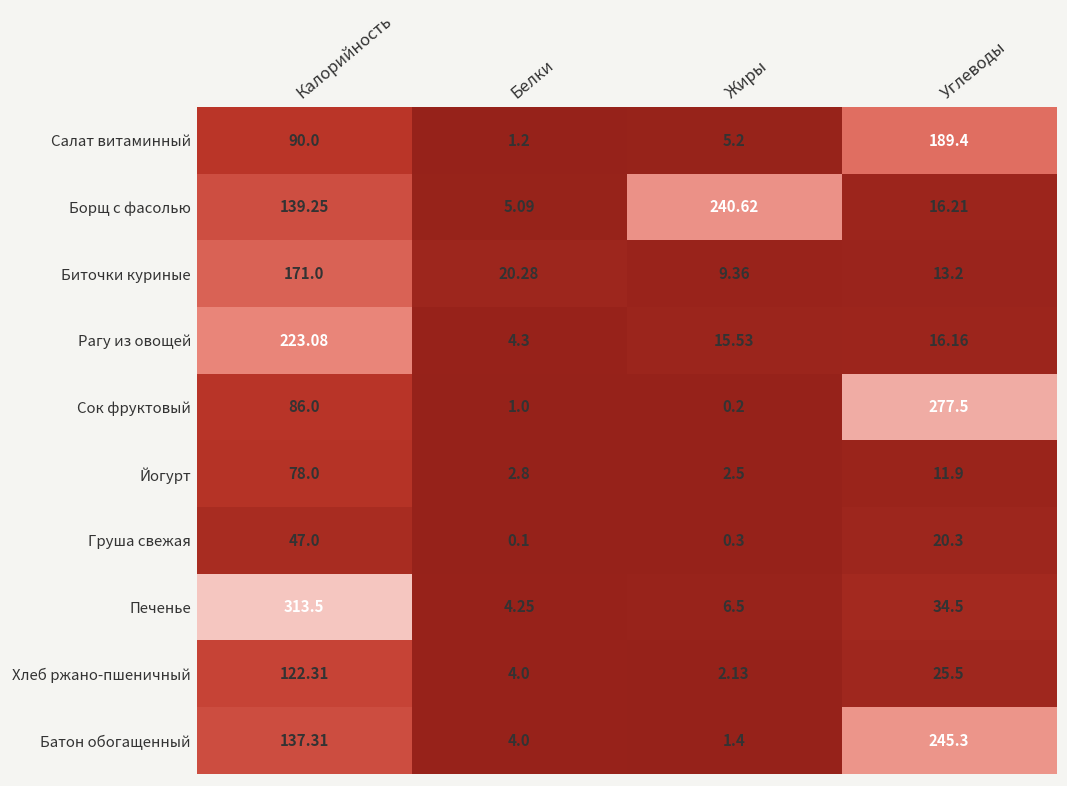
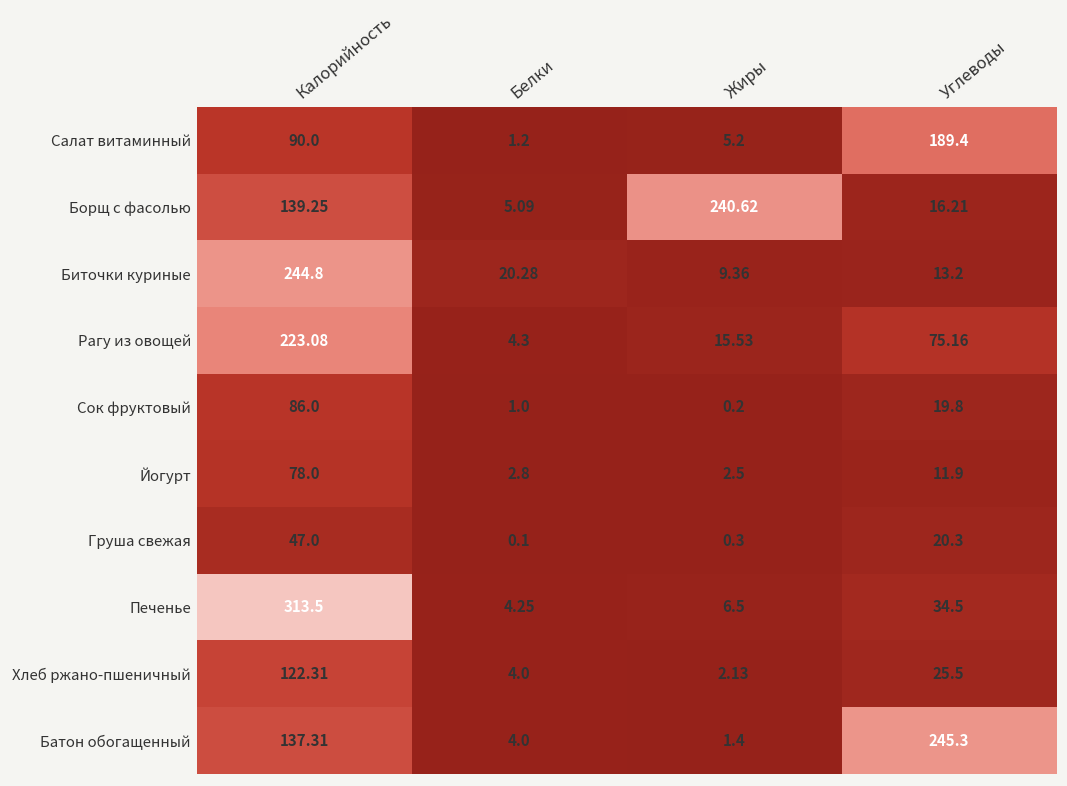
  {
    "Салат витаминный": {
      "Калорийность": 90.0,
      "Белки": 1.2,
      "Жиры": 5.2,
      "Углеводы": 189.4
    },
    "Борщ с фасолью": {
      "Калорийность": 139.25,
      "Белки": 5.09,
      "Жиры": 240.62,
      "Углеводы": 16.21
    },
    "Биточки куриные": {
-     "Калорийность": 171.0,
+     "Калорийность": 244.8,
      "Белки": 20.28,
      "Жиры": 9.36,
      "Углеводы": 13.2
    },
    "Рагу из овощей": {
      "Калорийность": 223.08,
      "Белки": 4.3,
      "Жиры": 15.53,
-     "Углеводы": 16.16
+     "Углеводы": 75.16
    },
    "Сок фруктовый": {
      "Калорийность": 86.0,
      "Белки": 1.0,
      "Жиры": 0.2,
-     "Углеводы": 277.5
+     "Углеводы": 19.8
    },
    "Йогурт": {
      "Калорийность": 78.0,
      "Белки": 2.8,
      "Жиры": 2.5,
      "Углеводы": 11.9
    },
    "Груша свежая": {
      "Калорийность": 47.0,
      "Белки": 0.1,
      "Жиры": 0.3,
      "Углеводы": 20.3
    },
    "Печенье": {
      "Калорийность": 313.5,
      "Белки": 4.25,
      "Жиры": 6.5,
      "Углеводы": 34.5
    },
    "Хлеб ржано-пшеничный": {
      "Калорийность": 122.31,
      "Белки": 4.0,
      "Жиры": 2.13,
      "Углеводы": 25.5
    },
    "Батон обогащенный": {
      "Калорийность": 137.31,
      "Белки": 4.0,
      "Жиры": 1.4,
      "Углеводы": 245.3
    }
  }
